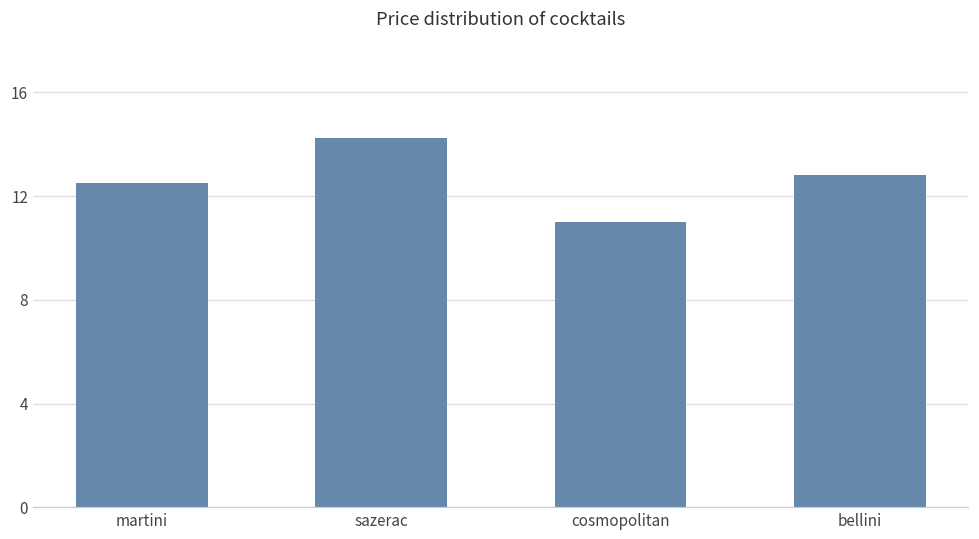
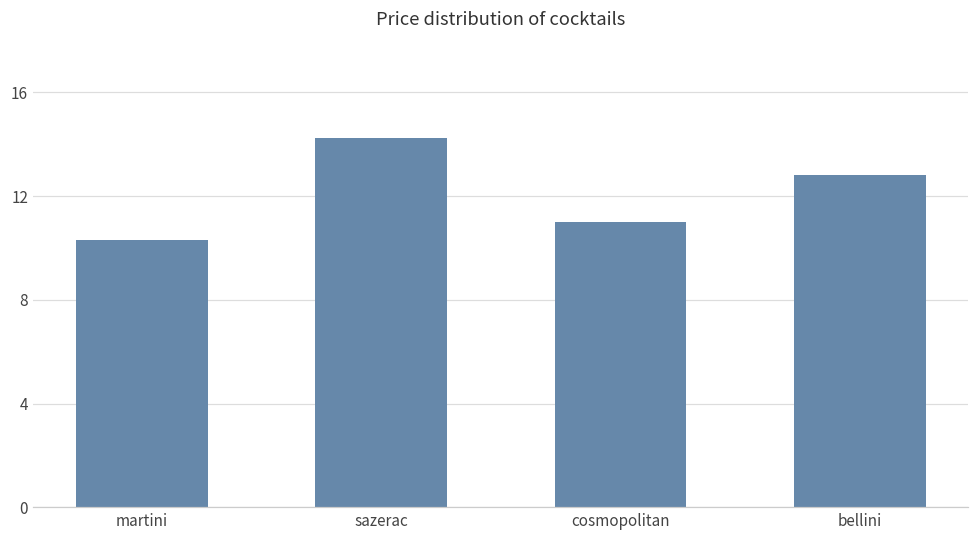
  {
-   "martini": 12.5,
+   "martini": 10.3,
    "sazerac": 14.3,
    "cosmopolitan": 11.0,
    "bellini": 12.8
  }
